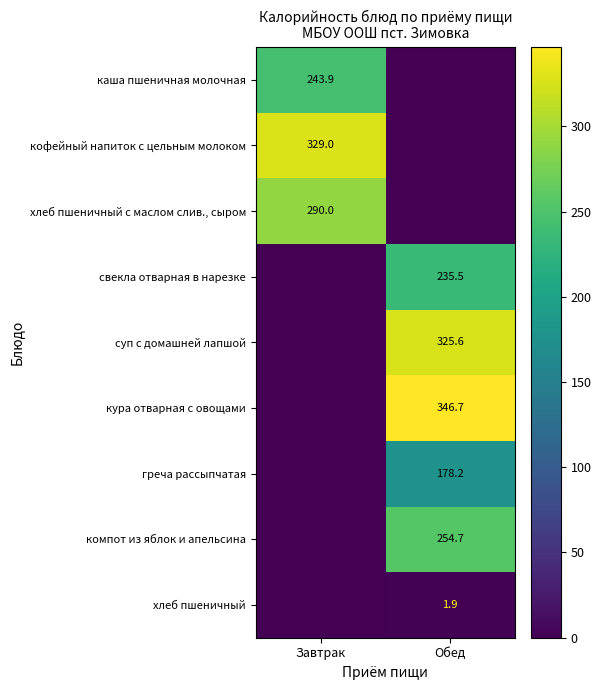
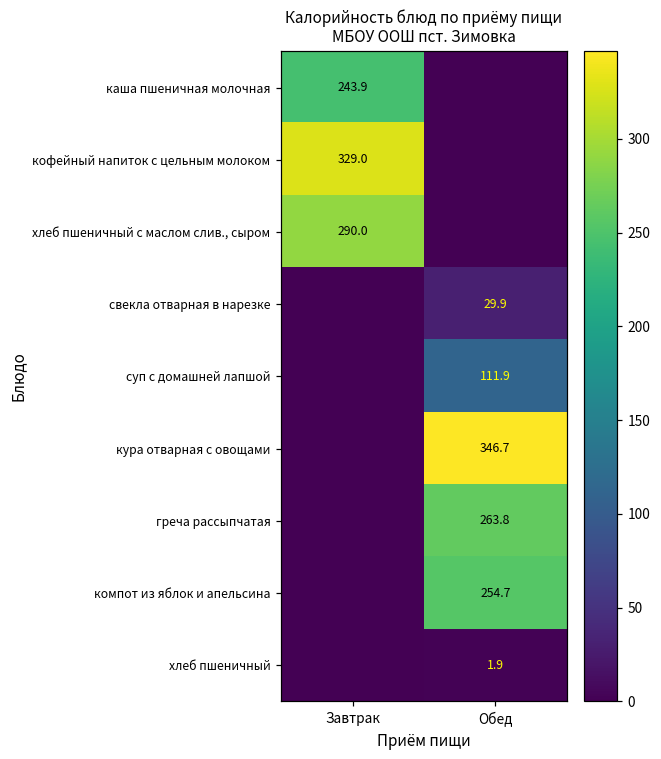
  {
    "каша пшеничная молочная": {
      "Завтрак": 243.9
    },
    "кофейный напиток с цельным молоком": {
      "Завтрак": 329.0
    },
    "хлеб пшеничный с маслом слив., сыром": {
      "Завтрак": 290.0
    },
    "свекла отварная в нарезке": {
-     "Обед": 235.5
+     "Обед": 29.9
    },
    "суп с домашней лапшой": {
-     "Обед": 325.6
+     "Обед": 111.9
    },
    "кура отварная с овощами": {
      "Обед": 346.7
    },
    "греча рассыпчатая": {
-     "Обед": 178.2
+     "Обед": 263.8
    },
    "компот из яблок и апельсина": {
      "Обед": 254.7
    },
    "хлеб пшеничный": {
      "Обед": 1.9
    }
  }
